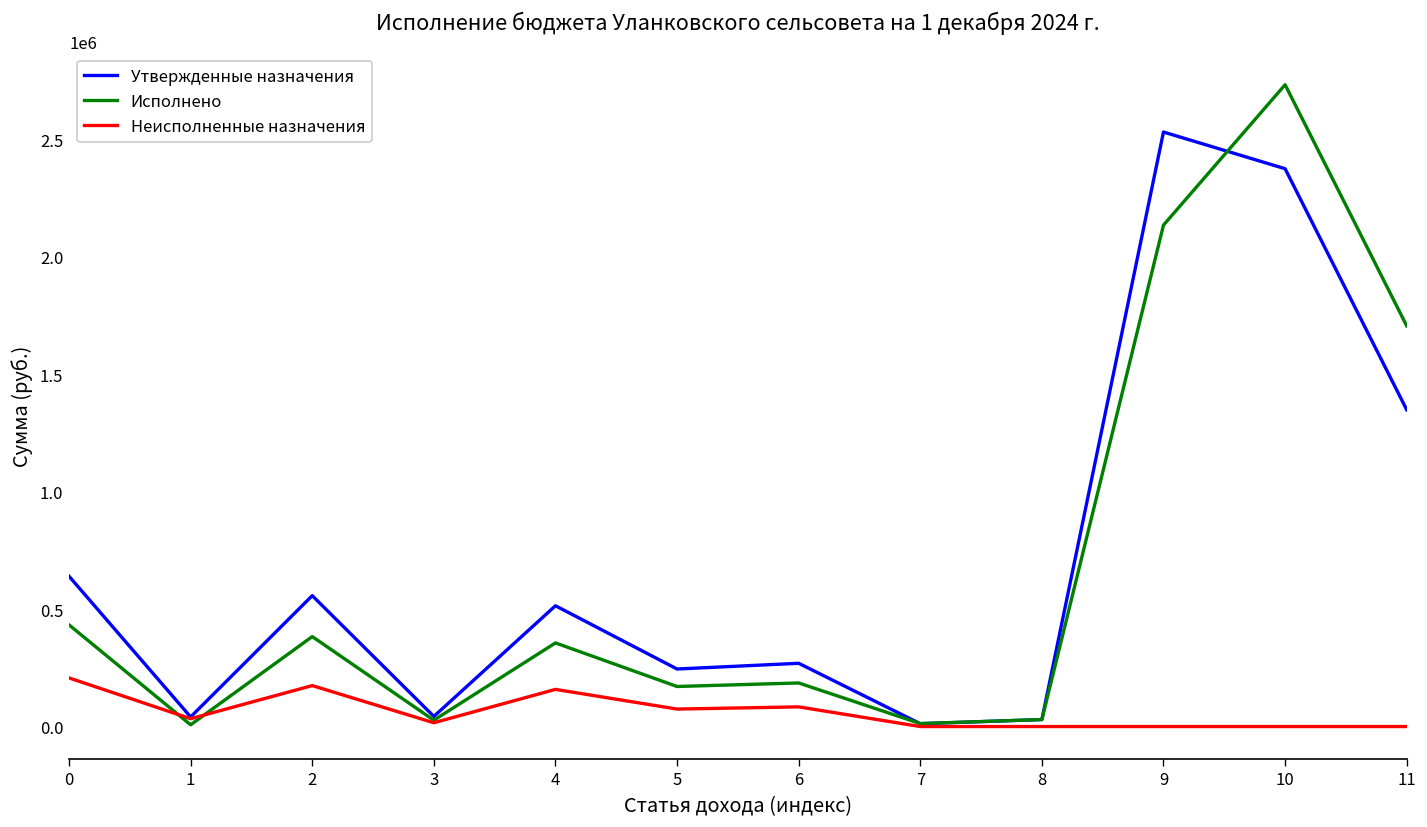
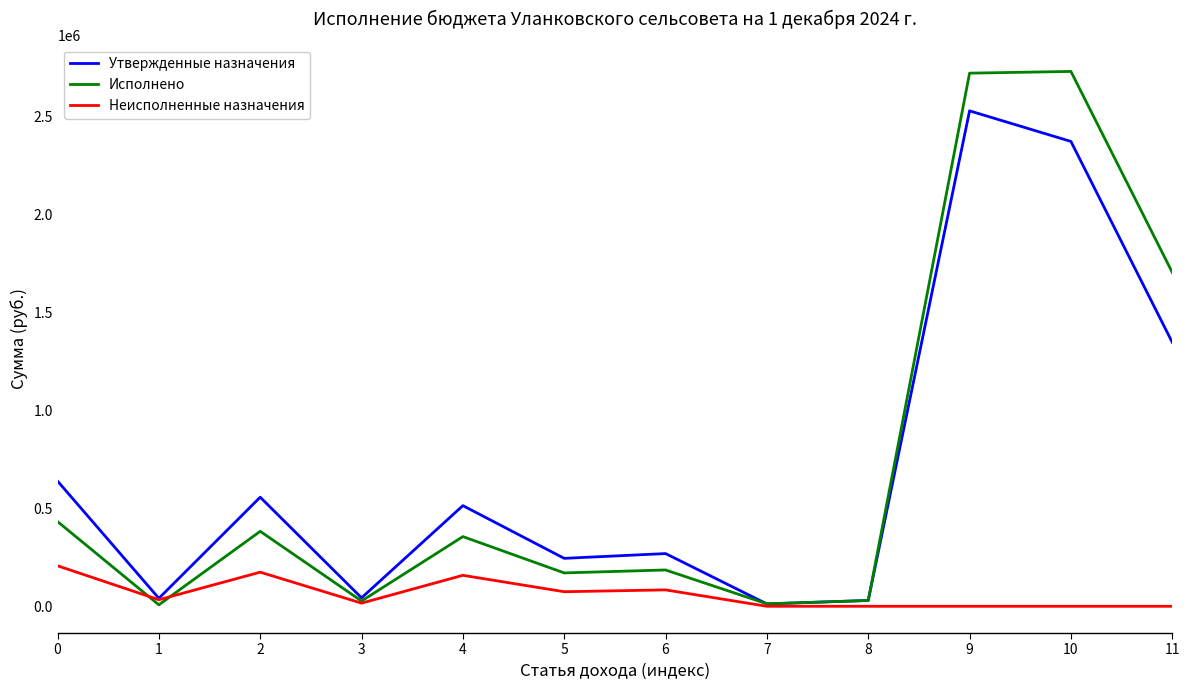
  {
    "Утвержденные назначения": {
      "0": 640000,
      "2": 560000,
      "3": 40000,
      "4": 510000,
      "5": 240000,
      "6": 270000,
      "9": 2530000,
      "10": 2370000,
      "11": 1350000
    },
    "Исполнено": {
      "0": 430000,
      "1": 10000,
      "2": 380000,
      "4": 360000,
      "5": 170000,
      "6": 190000,
-     "9": 2130000,
+     "9": 2720000,
      "10": 2730000,
      "11": 1710000
    },
    "Неисполненные назначения": {
      "0": 210000,
      "2": 170000,
      "4": 160000,
      "5": 70000,
      "6": 80000,
      "8": 0,
      "9": 0,
      "10": 0,
      "11": 0
    }
  }
